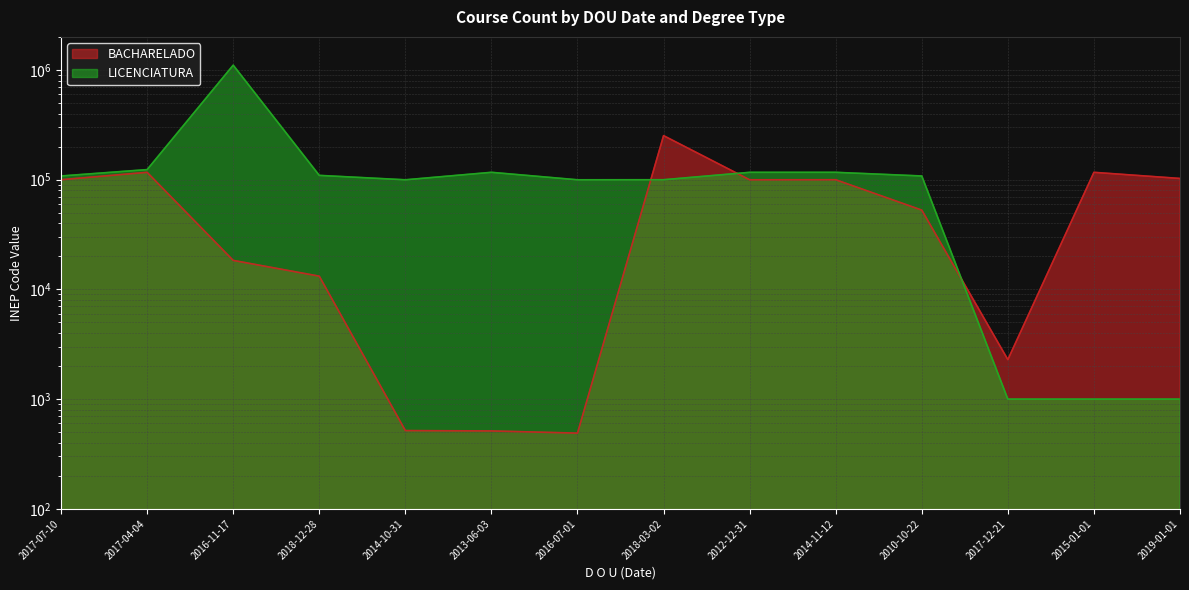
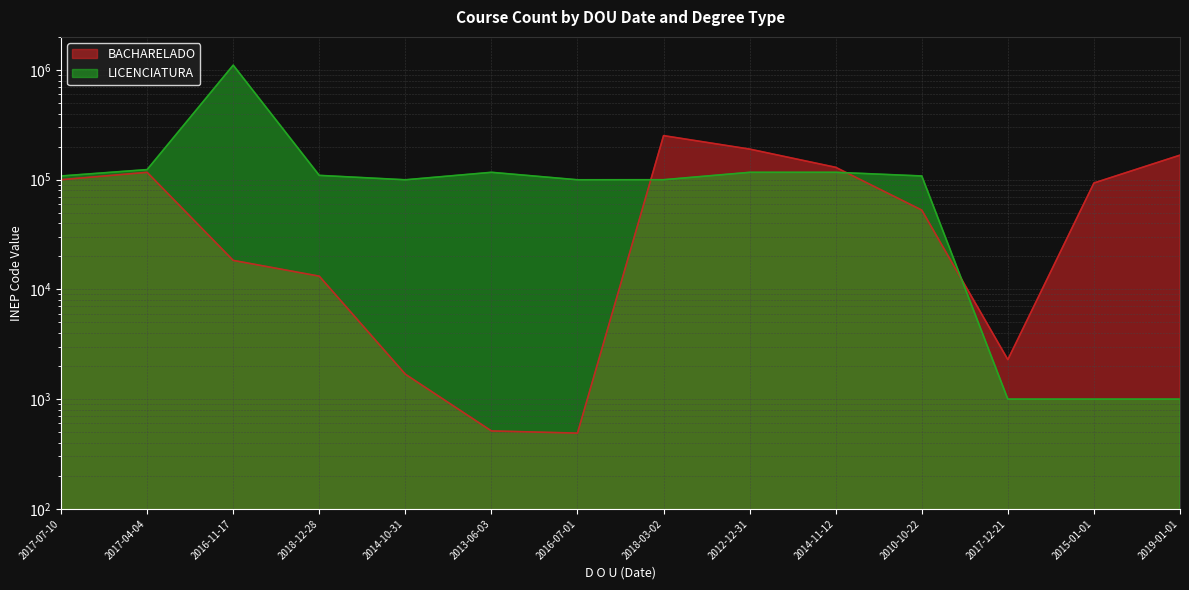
  {
    "BACHARELADO": {
      "2017-07-10": 100000,
      "2017-04-04": 120000,
      "2016-11-17": 18000,
      "2018-12-28": 13000,
-     "2014-10-31": 500,
+     "2014-10-31": 1700,
      "2013-06-03": 500,
      "2016-07-01": 500,
      "2018-03-02": 250000,
-     "2012-12-31": 100000,
-     "2014-11-12": 100000,
+     "2012-12-31": 190000,
+     "2014-11-12": 130000,
      "2010-10-22": 50000,
      "2017-12-21": 2300,
-     "2015-01-01": 120000,
-     "2019-01-01": 100000
+     "2015-01-01": 90000,
+     "2019-01-01": 170000
    },
    "LICENCIATURA": {
      "2017-07-10": 110000,
      "2017-04-04": 120000,
      "2016-11-17": 1100000,
      "2018-12-28": 110000,
      "2014-10-31": 100000,
      "2013-06-03": 120000,
      "2016-07-01": 100000,
      "2018-03-02": 100000,
      "2012-12-31": 120000,
      "2014-11-12": 120000,
      "2010-10-22": 110000,
      "2017-12-21": 1000,
      "2015-01-01": 1000,
      "2019-01-01": 1000
    }
  }
